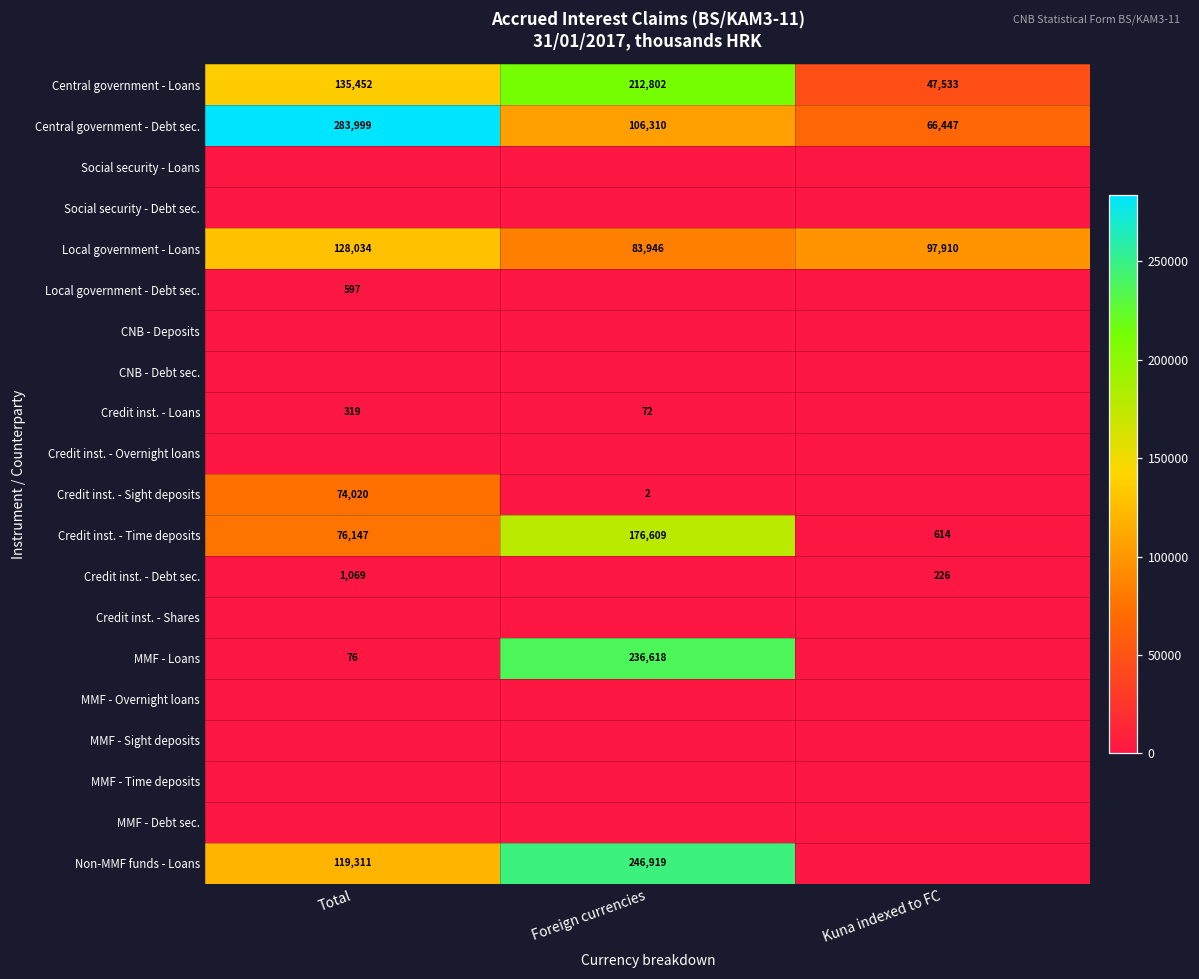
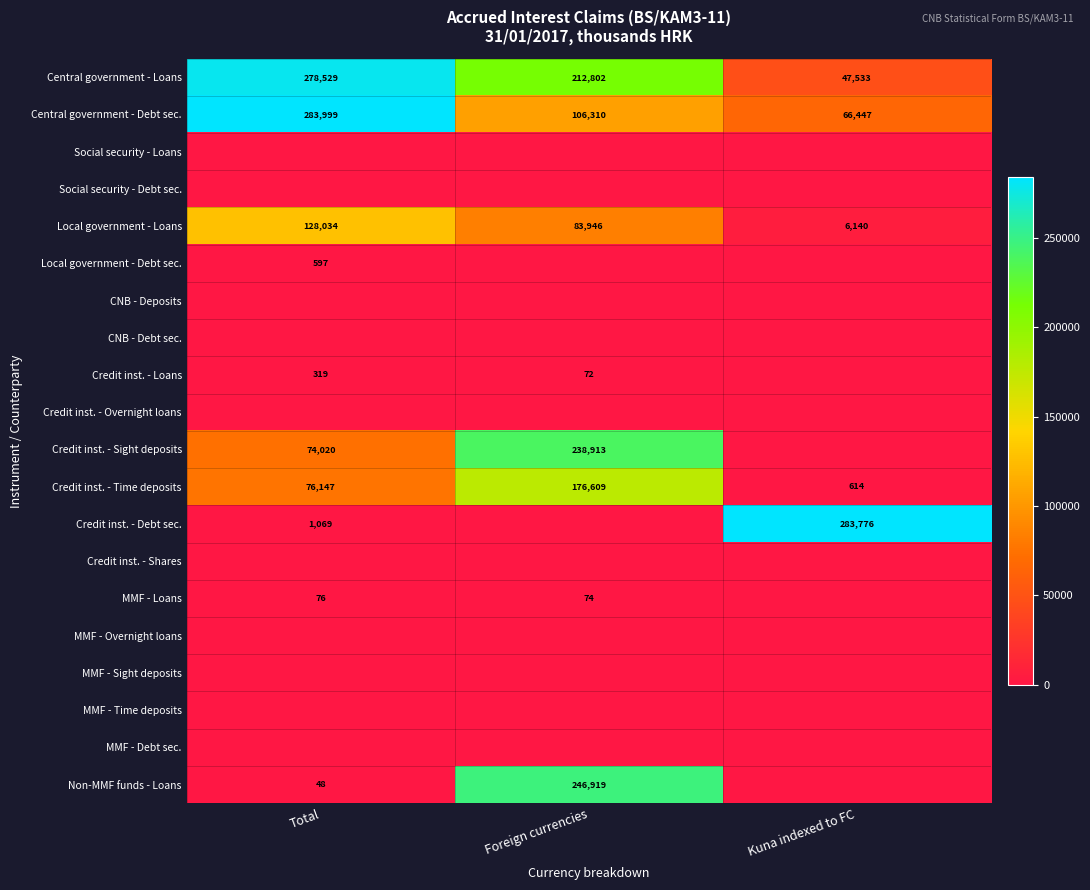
  {
    "Central government - Loans": {
-     "Total": "135,452",
+     "Total": "278,529",
      "Foreign currencies": "212,802",
      "Kuna indexed to FC": "47,533"
    },
    "Central government - Debt sec.": {
      "Total": "283,999",
      "Foreign currencies": "106,310",
      "Kuna indexed to FC": "66,447"
    },
    "Local government - Loans": {
      "Total": "128,034",
      "Foreign currencies": "83,946",
-     "Kuna indexed to FC": "97,910"
+     "Kuna indexed to FC": "6,140"
    },
    "Local government - Debt sec.": {
      "Total": "597"
    },
    "Credit inst. - Loans": {
      "Total": "319",
      "Foreign currencies": "72"
    },
    "Credit inst. - Sight deposits": {
      "Total": "74,020",
-     "Foreign currencies": "2"
+     "Foreign currencies": "238,913"
    },
    "Credit inst. - Time deposits": {
      "Total": "76,147",
      "Foreign currencies": "176,609",
      "Kuna indexed to FC": "614"
    },
    "Credit inst. - Debt sec.": {
      "Total": "1,069",
-     "Kuna indexed to FC": "226"
+     "Kuna indexed to FC": "283,776"
    },
    "MMF - Loans": {
      "Total": "76",
-     "Foreign currencies": "236,618"
+     "Foreign currencies": "74"
    },
    "Non-MMF funds - Loans": {
-     "Total": "119,311",
+     "Total": "48",
      "Foreign currencies": "246,919"
    }
  }
